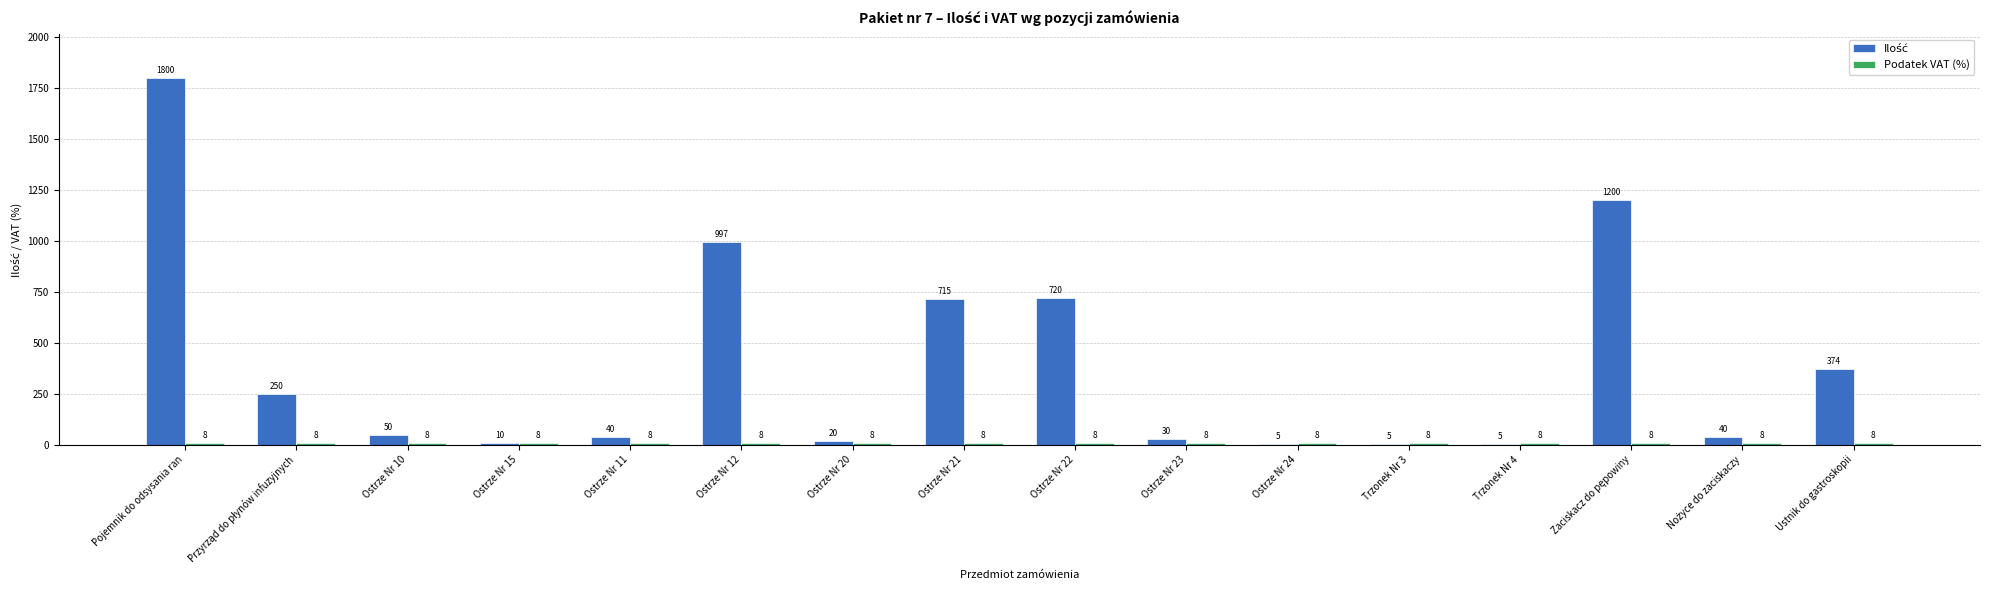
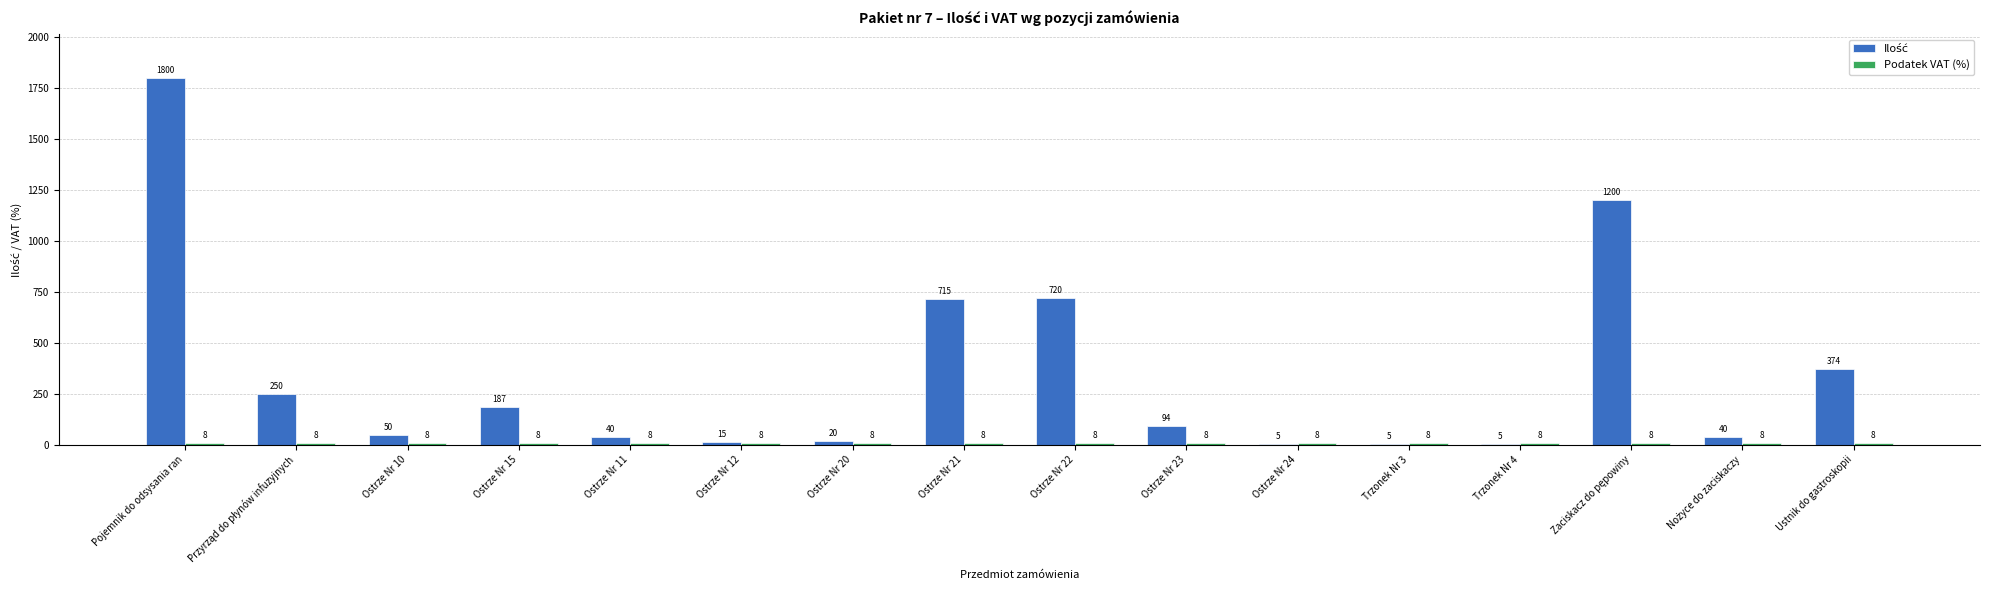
  {
    "Ilość": {
      "Pojemnik do odsysania ran": 1800,
      "Przyrząd do płynów infuzyjnych": 250,
      "Ostrze Nr 10": 50,
-     "Ostrze Nr 15": 10,
+     "Ostrze Nr 15": 187,
      "Ostrze Nr 11": 40,
-     "Ostrze Nr 12": 997,
+     "Ostrze Nr 12": 15,
      "Ostrze Nr 20": 20,
      "Ostrze Nr 21": 715,
      "Ostrze Nr 22": 720,
-     "Ostrze Nr 23": 30,
+     "Ostrze Nr 23": 94,
      "Ostrze Nr 24": 5,
      "Trzonek Nr 3": 5,
      "Trzonek Nr 4": 5,
      "Zaciskacz do pępowiny": 1200,
      "Nożyce do zaciskaczy": 40,
      "Ustnik do gastroskopii": 374
    },
    "Podatek VAT (%)": {
      "Pojemnik do odsysania ran": 8,
      "Przyrząd do płynów infuzyjnych": 8,
      "Ostrze Nr 10": 8,
      "Ostrze Nr 15": 8,
      "Ostrze Nr 11": 8,
      "Ostrze Nr 12": 8,
      "Ostrze Nr 20": 8,
      "Ostrze Nr 21": 8,
      "Ostrze Nr 22": 8,
      "Ostrze Nr 23": 8,
      "Ostrze Nr 24": 8,
      "Trzonek Nr 3": 8,
      "Trzonek Nr 4": 8,
      "Zaciskacz do pępowiny": 8,
      "Nożyce do zaciskaczy": 8,
      "Ustnik do gastroskopii": 8
    }
  }
